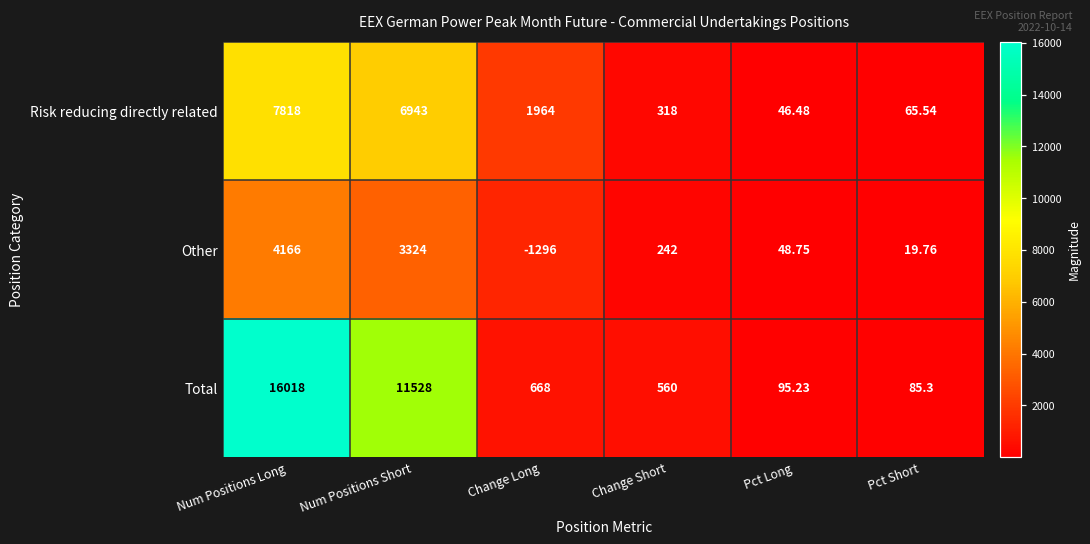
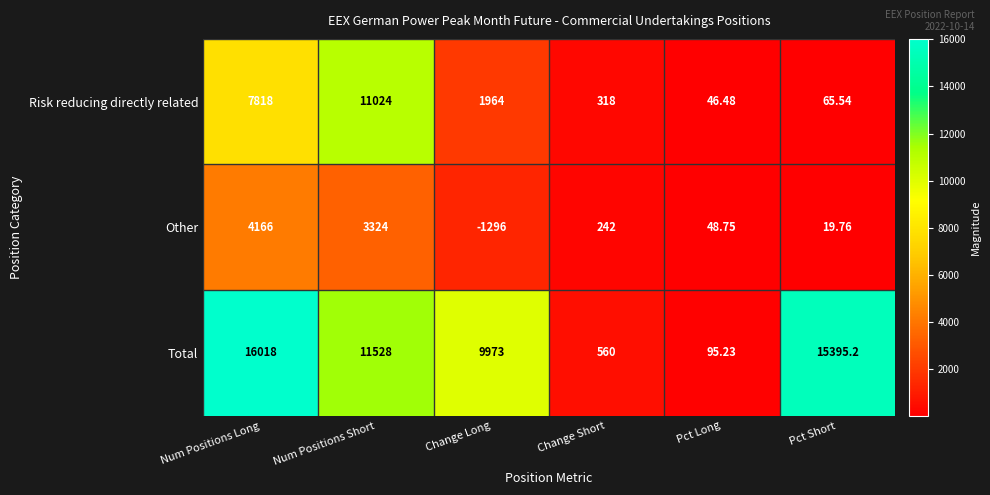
  {
    "Risk reducing directly related": {
      "Num Positions Long": 7818,
-     "Num Positions Short": 6943,
+     "Num Positions Short": 11024,
      "Change Long": 1964,
      "Change Short": 318,
      "Pct Long": 46.48,
      "Pct Short": 65.54
    },
    "Other": {
      "Num Positions Long": 4166,
      "Num Positions Short": 3324,
      "Change Long": -1296,
      "Change Short": 242,
      "Pct Long": 48.75,
      "Pct Short": 19.76
    },
    "Total": {
      "Num Positions Long": 16018,
      "Num Positions Short": 11528,
-     "Change Long": 668,
+     "Change Long": 9973,
      "Change Short": 560,
      "Pct Long": 95.23,
-     "Pct Short": 85.3
+     "Pct Short": 15395.2
    }
  }
